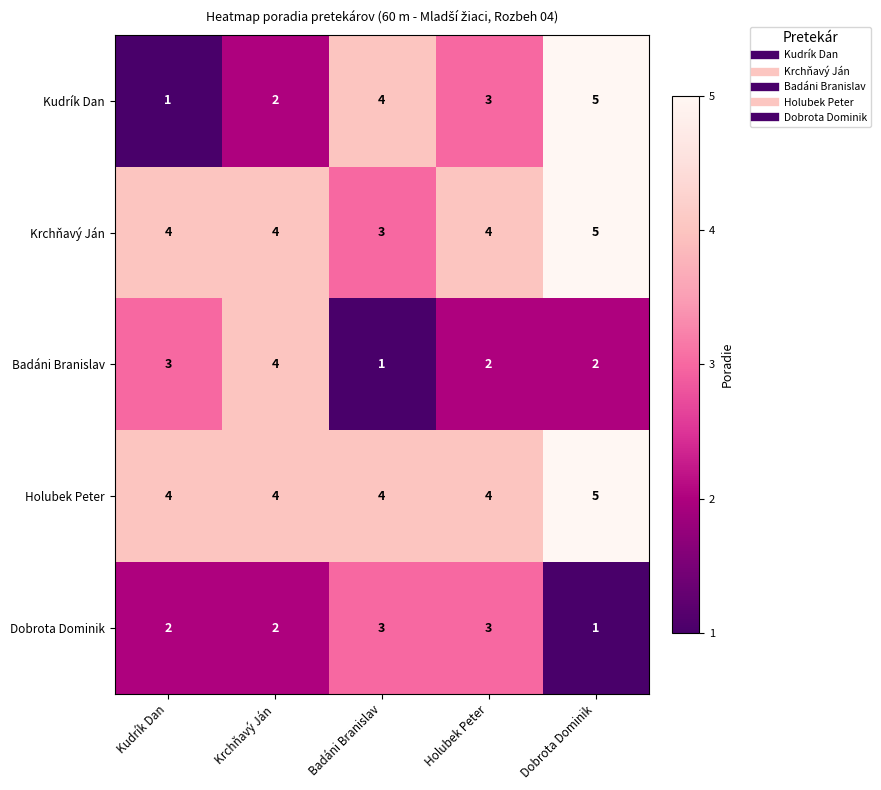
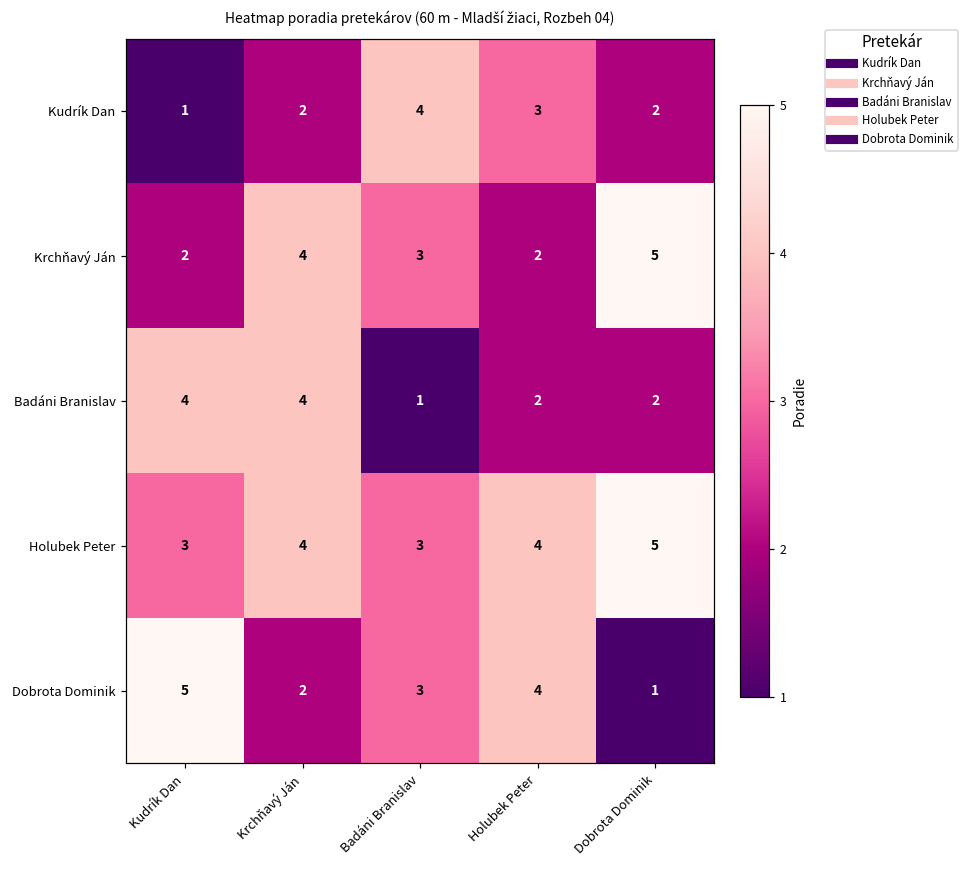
  {
    "Kudrík Dan": {
      "Kudrík Dan": 1,
      "Krchňavý Ján": 2,
      "Badáni Branislav": 4,
      "Holubek Peter": 3,
-     "Dobrota Dominik": 5
+     "Dobrota Dominik": 2
    },
    "Krchňavý Ján": {
-     "Kudrík Dan": 4,
+     "Kudrík Dan": 2,
      "Krchňavý Ján": 4,
      "Badáni Branislav": 3,
-     "Holubek Peter": 4,
+     "Holubek Peter": 2,
      "Dobrota Dominik": 5
    },
    "Badáni Branislav": {
-     "Kudrík Dan": 3,
+     "Kudrík Dan": 4,
      "Krchňavý Ján": 4,
      "Badáni Branislav": 1,
      "Holubek Peter": 2,
      "Dobrota Dominik": 2
    },
    "Holubek Peter": {
-     "Kudrík Dan": 4,
+     "Kudrík Dan": 3,
      "Krchňavý Ján": 4,
-     "Badáni Branislav": 4,
+     "Badáni Branislav": 3,
      "Holubek Peter": 4,
      "Dobrota Dominik": 5
    },
    "Dobrota Dominik": {
-     "Kudrík Dan": 2,
+     "Kudrík Dan": 5,
      "Krchňavý Ján": 2,
      "Badáni Branislav": 3,
-     "Holubek Peter": 3,
+     "Holubek Peter": 4,
      "Dobrota Dominik": 1
    }
  }
